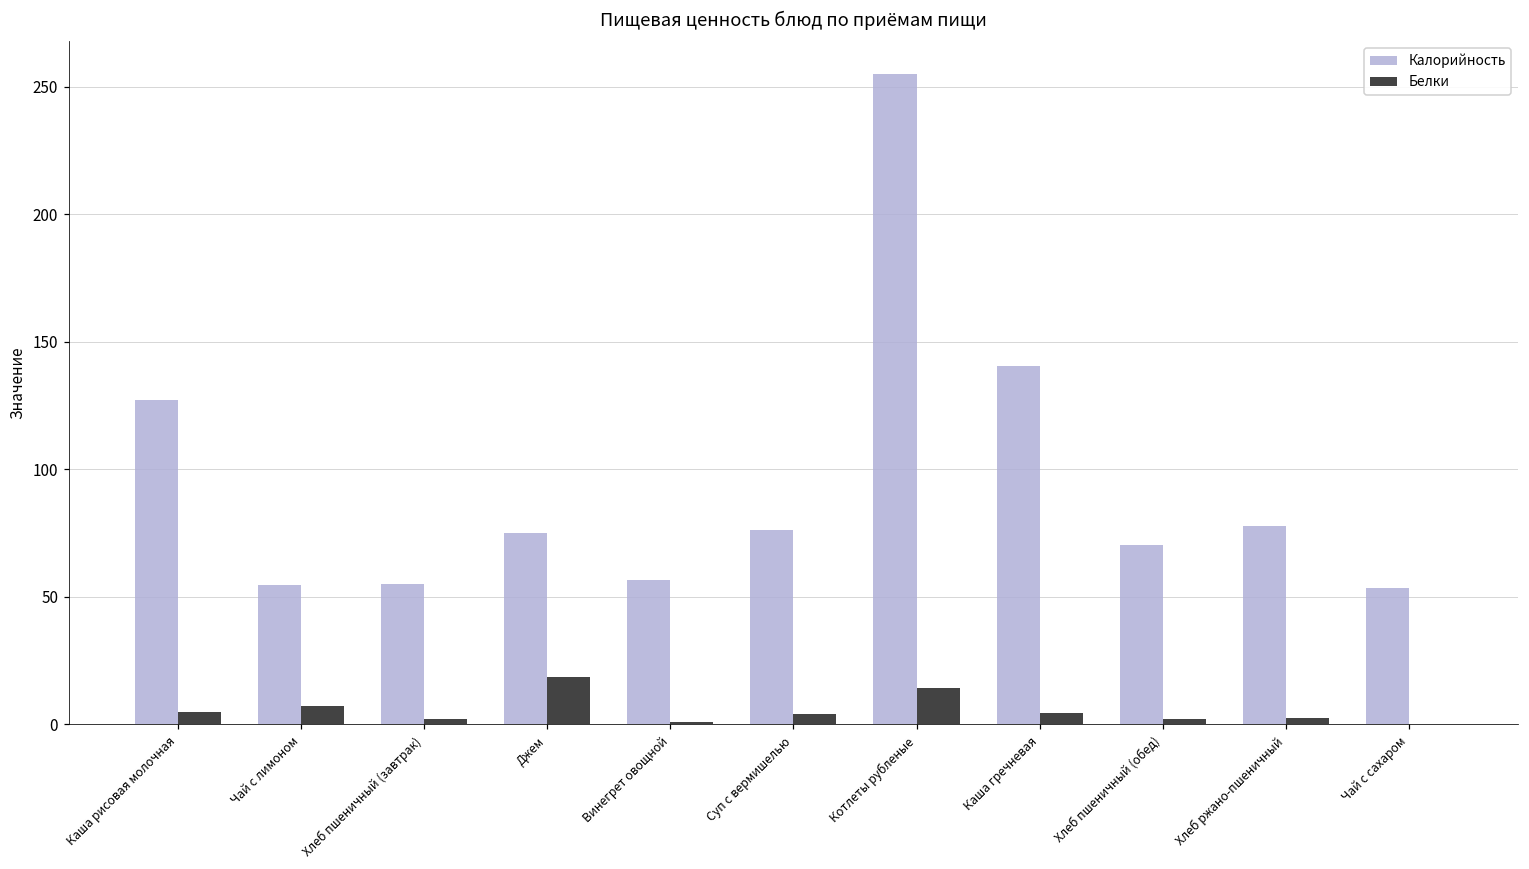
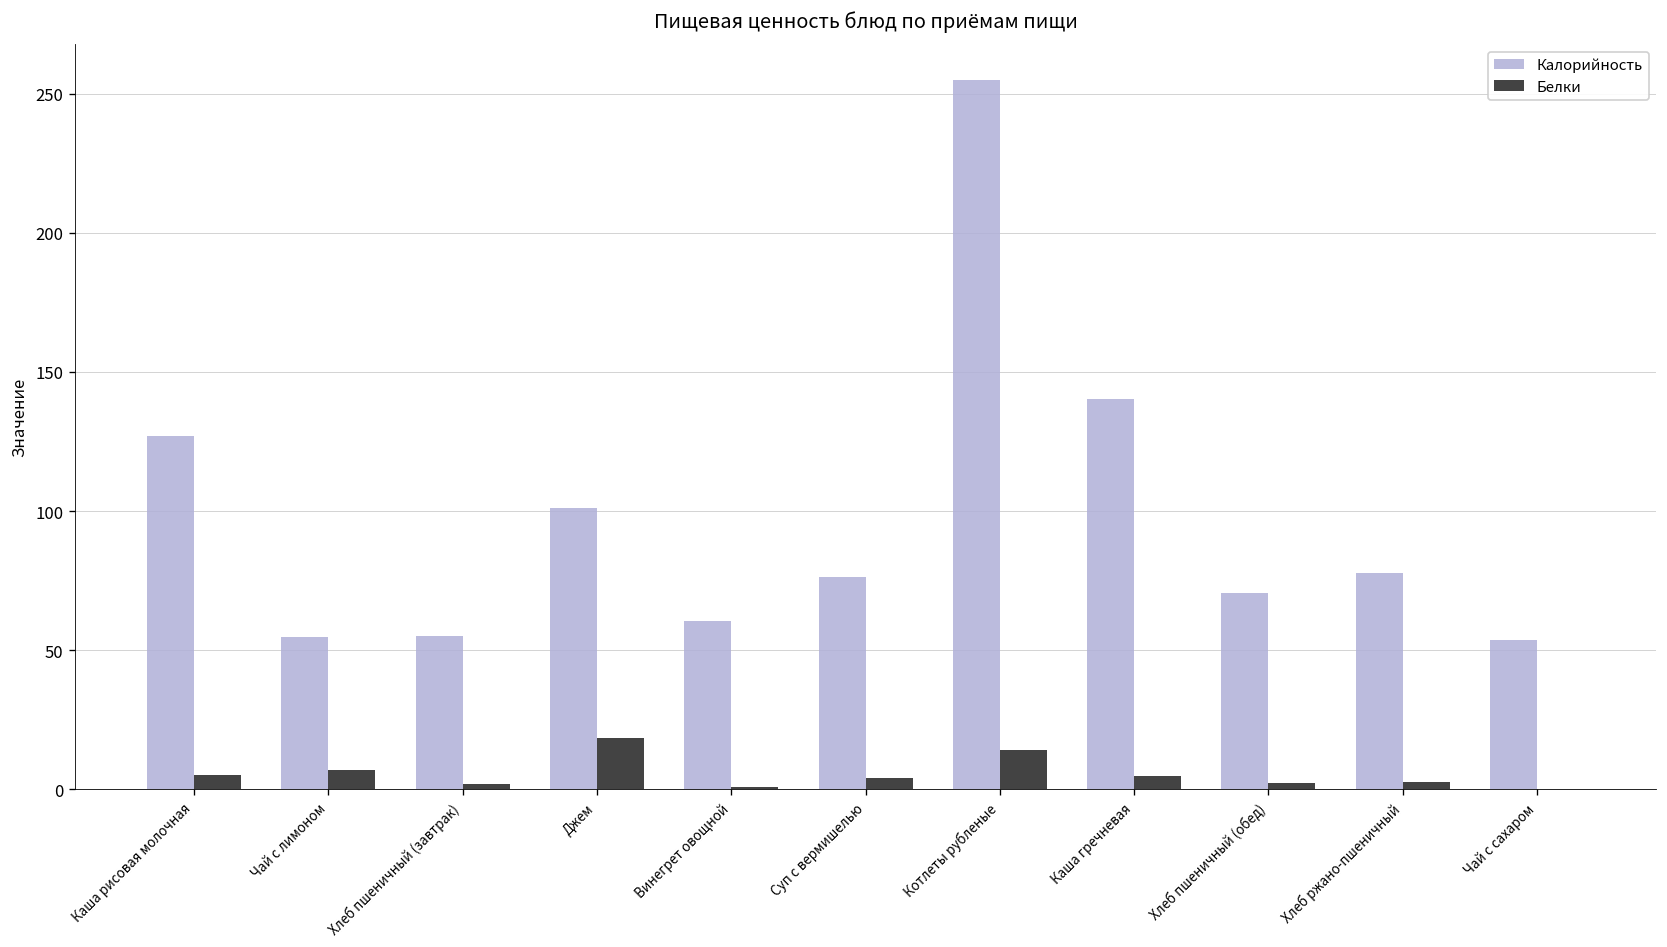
  {
    "Калорийность": {
      "Каша рисовая молочная": 127,
      "Чай с лимоном": 55,
      "Хлеб пшеничный (завтрак)": 55,
-     "Джем": 75,
-     "Винегрет овощной": 57,
+     "Джем": 101,
+     "Винегрет овощной": 60,
      "Суп с вермишелью": 76,
      "Котлеты рубленые": 255,
      "Каша гречневая": 140,
      "Хлеб пшеничный (обед)": 71,
      "Хлеб ржано-пшеничный": 78,
      "Чай с сахаром": 54
    },
    "Белки": {
      "Каша рисовая молочная": 5,
      "Чай с лимоном": 7,
      "Хлеб пшеничный (завтрак)": 2,
      "Джем": 19,
      "Суп с вермишелью": 4,
      "Котлеты рубленые": 14,
      "Каша гречневая": 5,
      "Хлеб пшеничный (обед)": 2,
      "Хлеб ржано-пшеничный": 3
    }
  }
